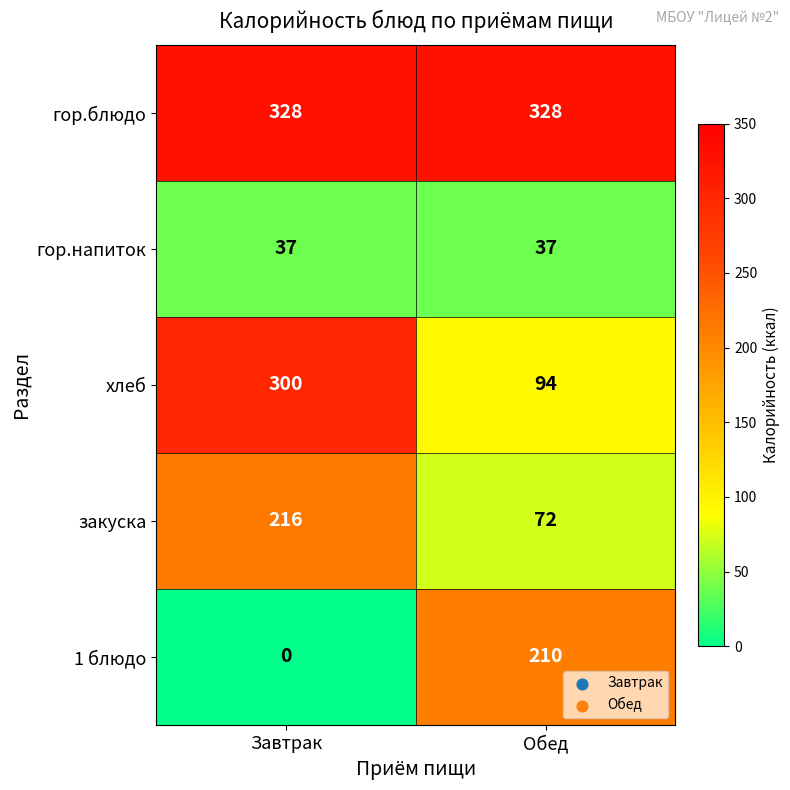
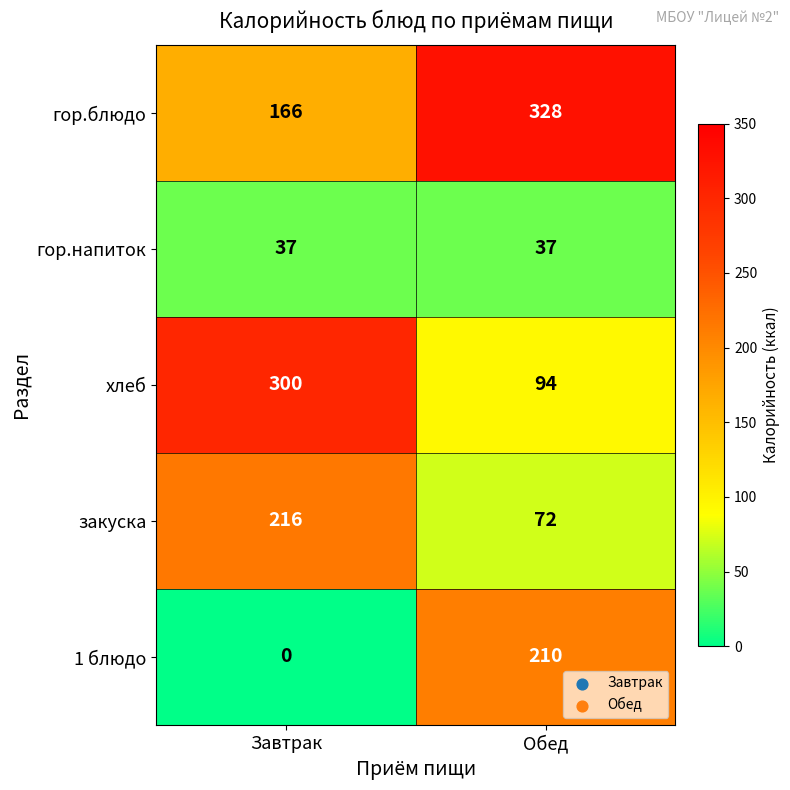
  {
    "гор.блюдо": {
-     "Завтрак": 328,
+     "Завтрак": 166,
      "Обед": 328
    },
    "гор.напиток": {
      "Завтрак": 37,
      "Обед": 37
    },
    "хлеб": {
      "Завтрак": 300,
      "Обед": 94
    },
    "закуска": {
      "Завтрак": 216,
      "Обед": 72
    },
    "1 блюдо": {
      "Завтрак": 0,
      "Обед": 210
    }
  }
